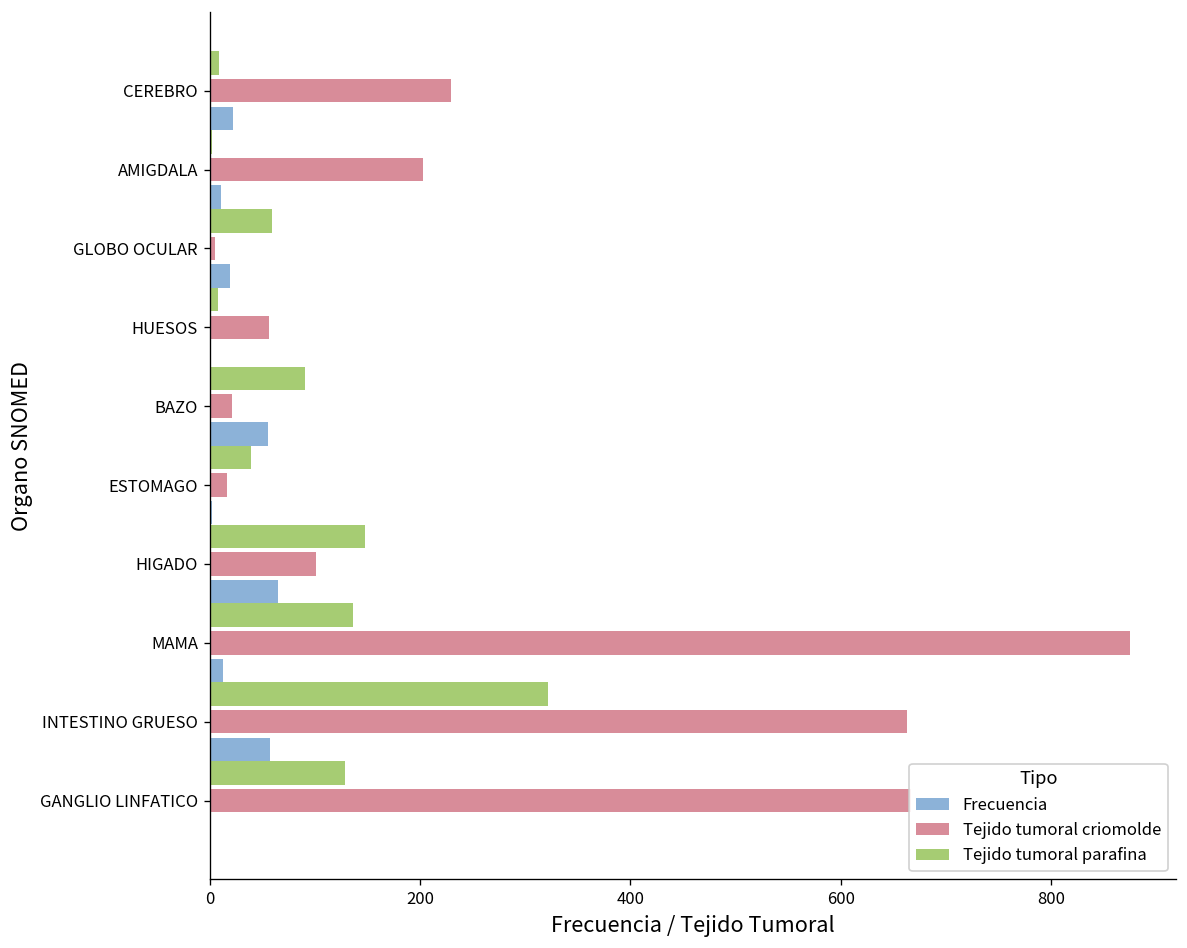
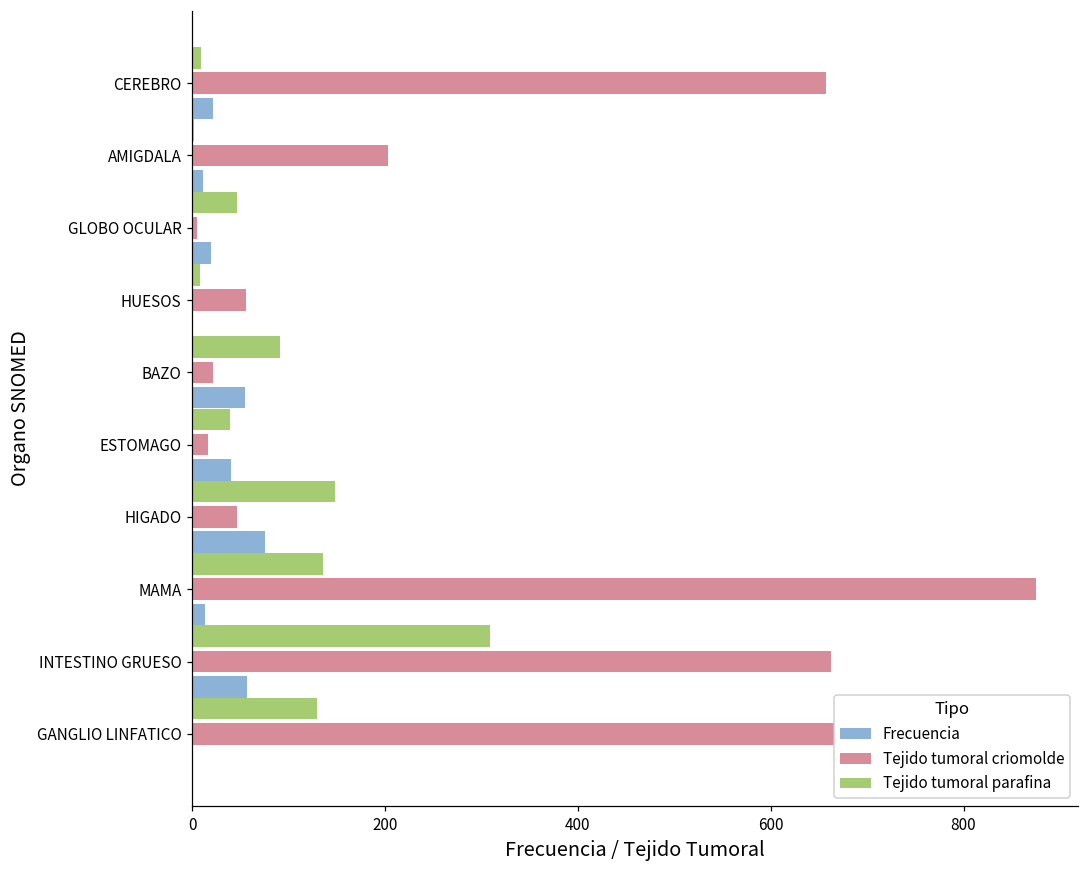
  {
    "Frecuencia": {
      "CEREBRO": 20,
      "AMIGDALA": 10,
      "GLOBO OCULAR": 20,
      "BAZO": 60,
-     "ESTOMAGO": 0,
-     "HIGADO": 70,
+     "ESTOMAGO": 40,
+     "HIGADO": 80,
      "MAMA": 10,
      "INTESTINO GRUESO": 60
    },
    "Tejido tumoral criomolde": {
-     "CEREBRO": 230,
+     "CEREBRO": 660,
      "AMIGDALA": 200,
      "GLOBO OCULAR": 10,
      "HUESOS": 60,
      "BAZO": 20,
      "ESTOMAGO": 20,
-     "HIGADO": 100,
+     "HIGADO": 50,
      "MAMA": 880,
      "INTESTINO GRUESO": 660
    },
    "Tejido tumoral parafina": {
      "CEREBRO": 10,
-     "GLOBO OCULAR": 60,
+     "GLOBO OCULAR": 50,
      "HUESOS": 10,
      "BAZO": 90,
      "ESTOMAGO": 40,
      "HIGADO": 150,
      "MAMA": 140,
-     "INTESTINO GRUESO": 320,
+     "INTESTINO GRUESO": 310,
      "GANGLIO LINFATICO": 130
    }
  }
